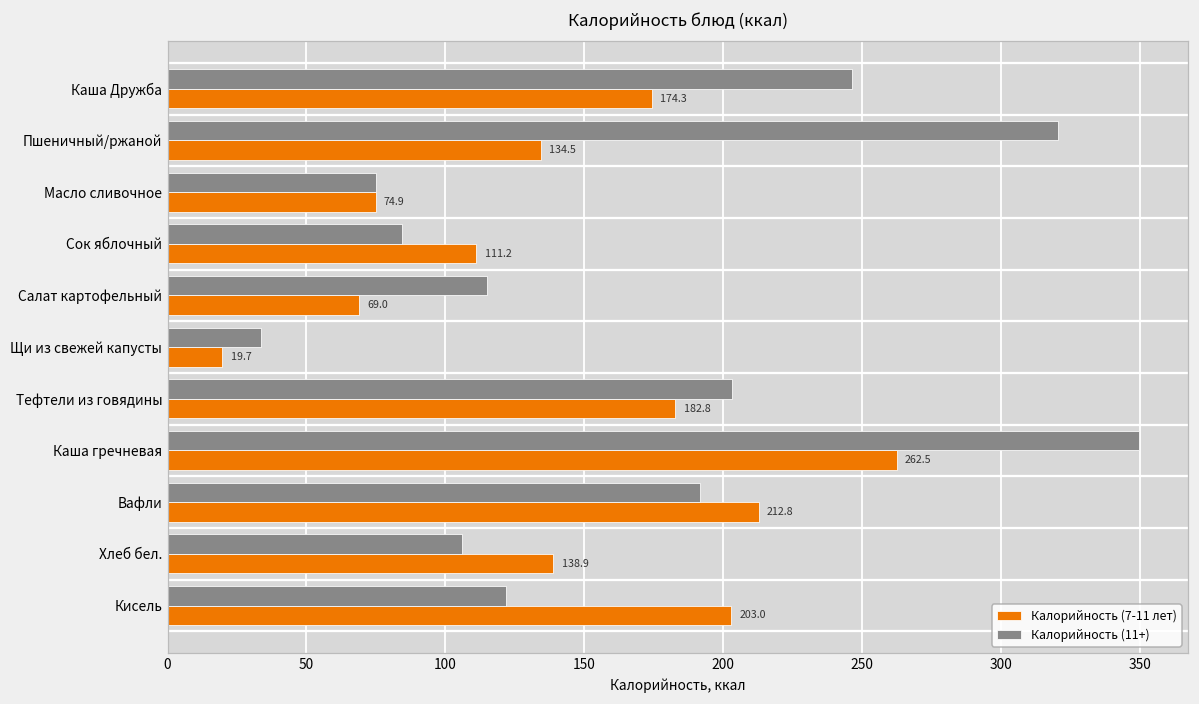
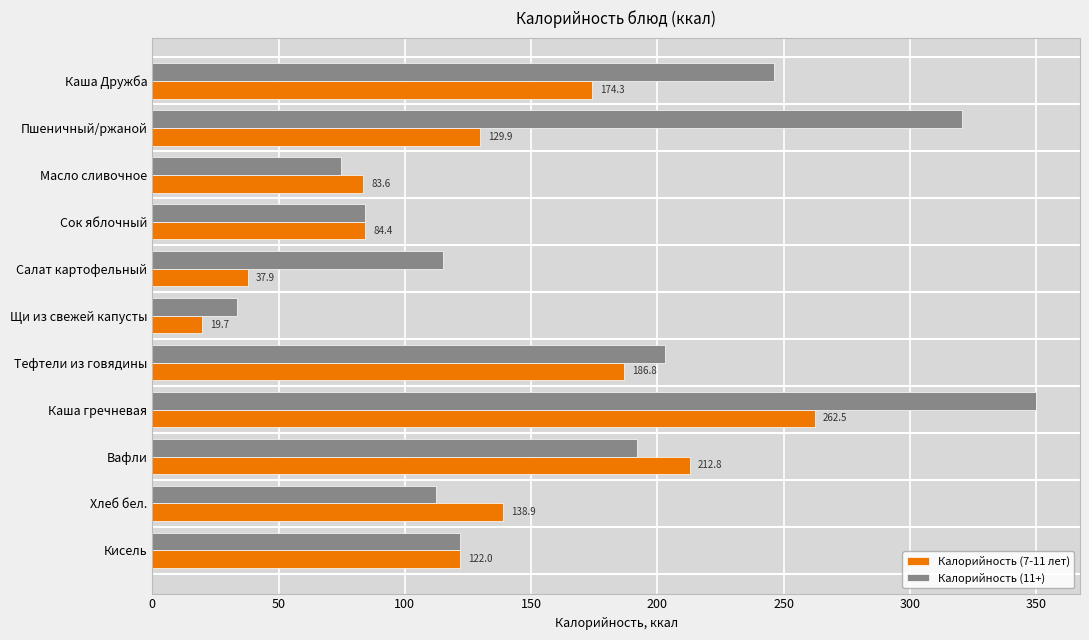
  {
    "Калорийность (7-11 лет)": {
      "Каша Дружба": 174.3,
-     "Пшеничный/ржаной": 134.5,
-     "Масло сливочное": 74.9,
-     "Сок яблочный": 111.2,
-     "Салат картофельный": 69.0,
+     "Пшеничный/ржаной": 129.9,
+     "Масло сливочное": 83.6,
+     "Сок яблочный": 84.4,
+     "Салат картофельный": 37.9,
      "Щи из свежей капусты": 19.7,
-     "Тефтели из говядины": 182.8,
+     "Тефтели из говядины": 186.8,
      "Каша гречневая": 262.5,
      "Вафли": 212.8,
      "Хлеб бел.": 138.9,
-     "Кисель": 203.0
+     "Кисель": 122.0
    },
    "Калорийность (11+)": {
      "Каша Дружба": 246,
      "Пшеничный/ржаной": 321,
      "Масло сливочное": 75,
      "Салат картофельный": 115,
      "Щи из свежей капусты": 34,
      "Тефтели из говядины": 203,
      "Каша гречневая": 350,
      "Вафли": 192,
-     "Хлеб бел.": 106
+     "Хлеб бел.": 112
    }
  }
